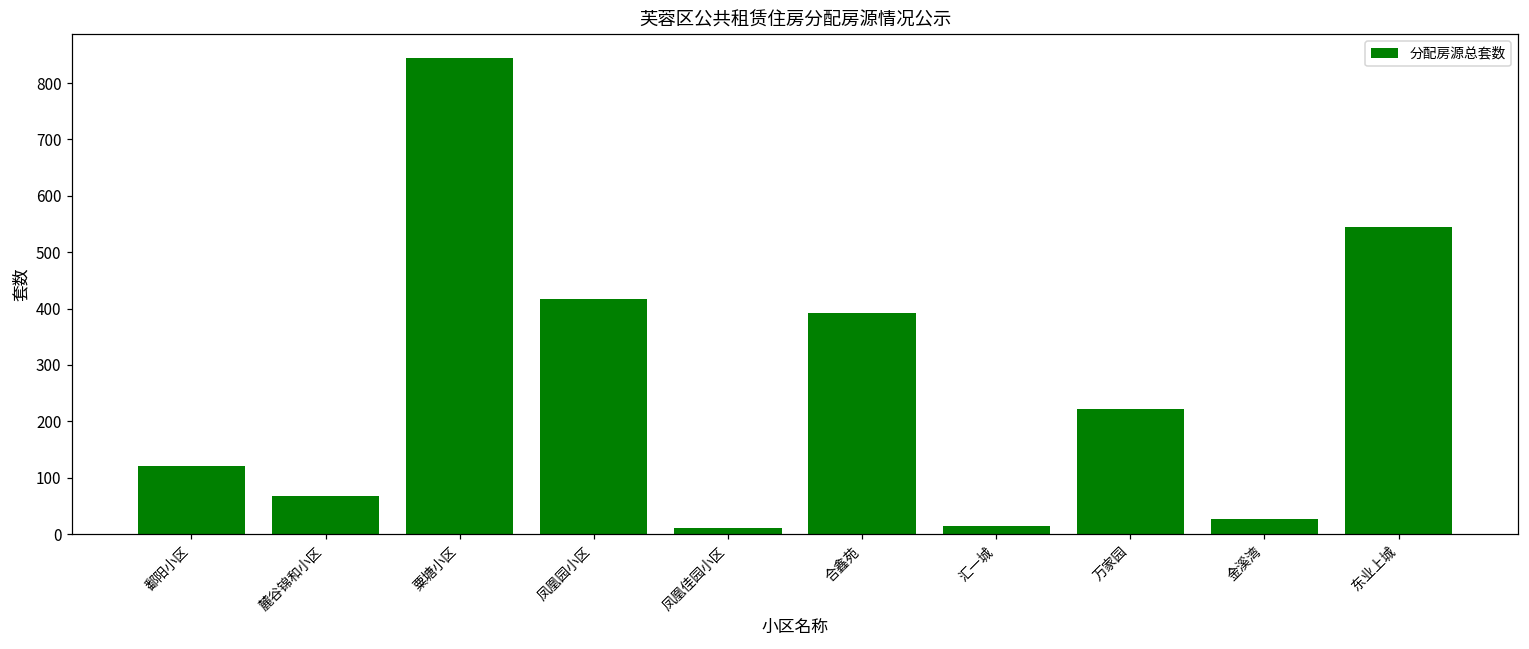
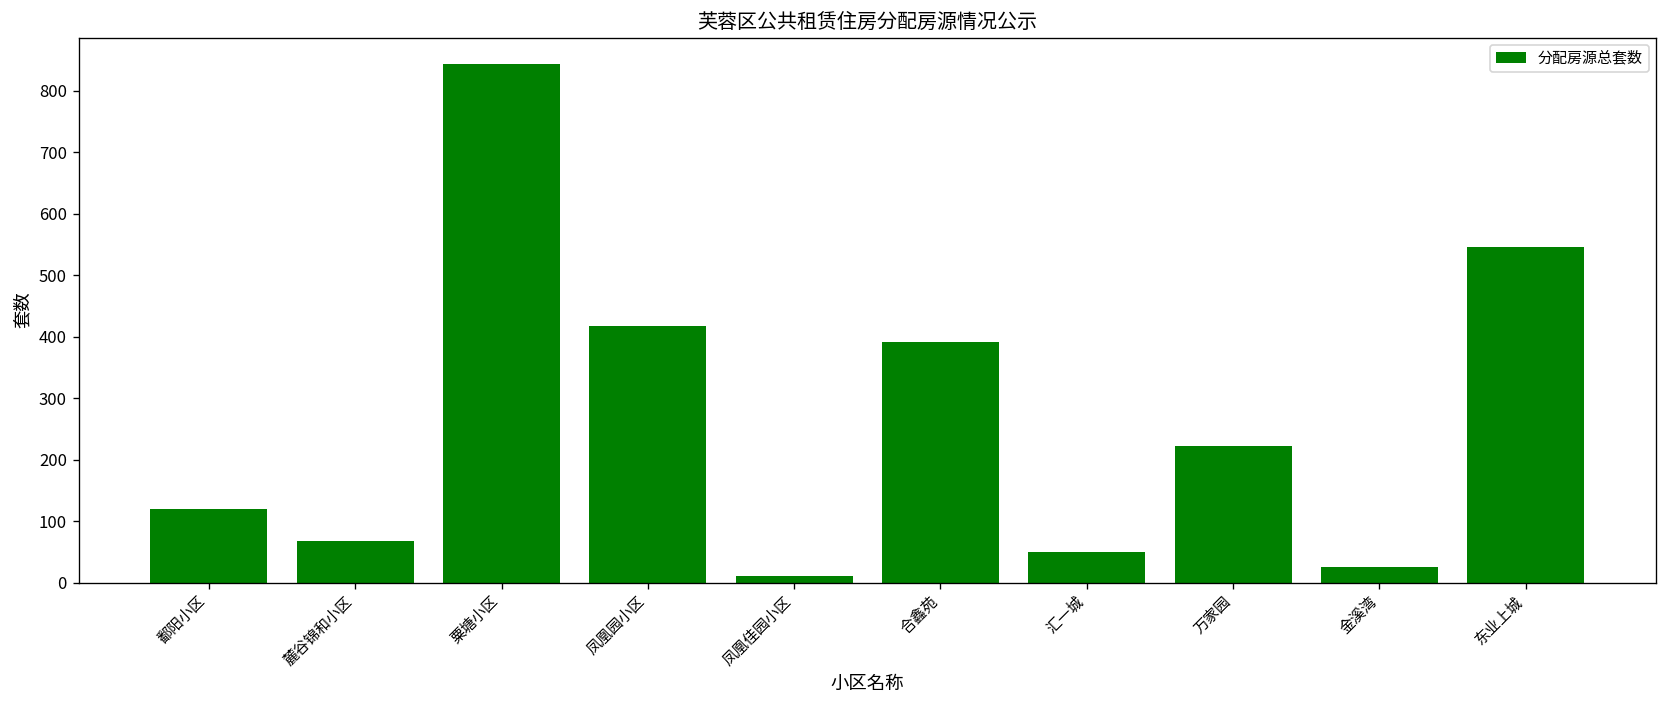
  {
    "鄱阳小区": 120,
    "麓谷锦和小区": 70,
    "粟塘小区": 840,
    "凤凰园小区": 420,
    "凤凰佳园小区": 10,
    "合鑫苑": 390,
-   "汇一城": 10,
+   "汇一城": 50,
    "万家园": 220,
    "金溪湾": 30,
    "东业上城": 550
  }
